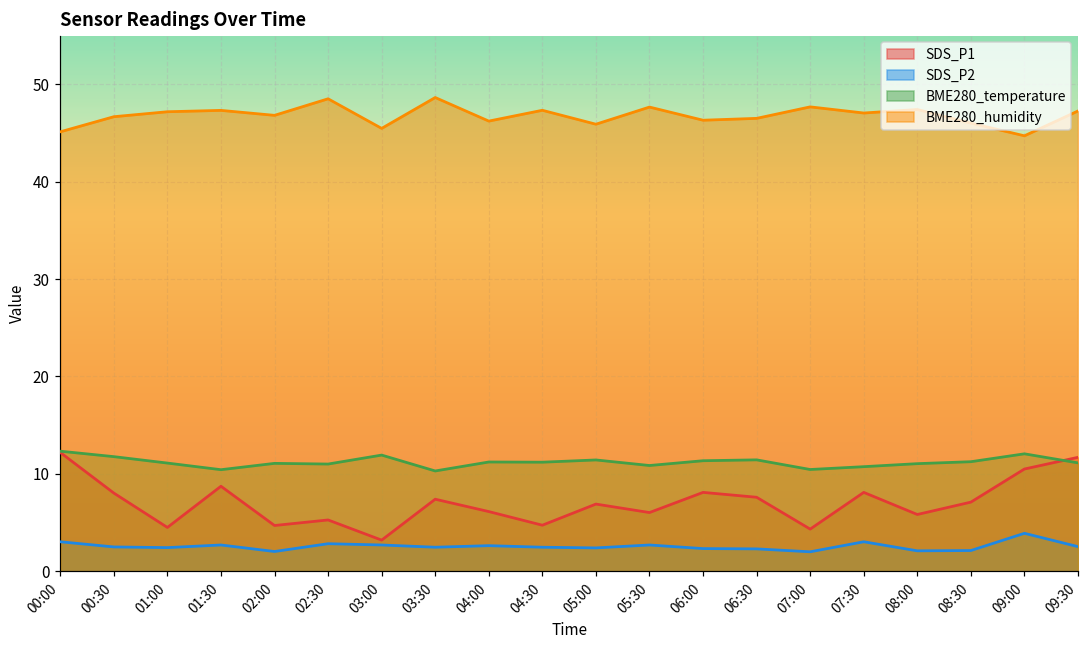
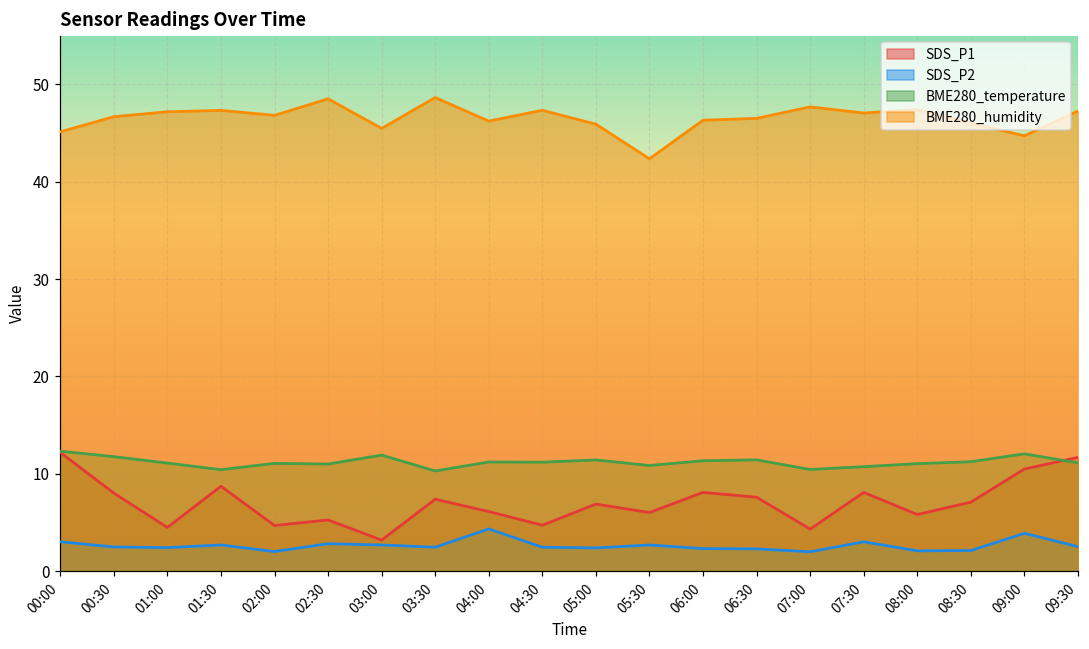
  {
    "SDS_P1": {
      "00:30": 8,
      "01:00": 5,
      "01:30": 9,
      "02:00": 5,
      "02:30": 5,
      "03:00": 3,
      "03:30": 7,
      "04:00": 6,
      "04:30": 5,
      "05:00": 7,
      "05:30": 6,
      "06:00": 8,
      "06:30": 8,
      "07:00": 4,
      "07:30": 8,
      "08:00": 6,
      "08:30": 7,
      "09:00": 11,
      "09:30": 12
    },
    "SDS_P2": {
      "00:00": 3,
      "00:30": 3,
      "01:00": 2,
      "01:30": 3,
      "02:00": 2,
      "02:30": 3,
      "03:00": 3,
      "03:30": 2,
-     "04:00": 3,
+     "04:00": 4,
      "04:30": 2,
      "05:00": 2,
      "05:30": 3,
      "06:00": 2,
      "06:30": 2,
      "07:00": 2,
      "07:30": 3,
      "08:00": 2,
      "08:30": 2,
      "09:00": 4,
      "09:30": 3
    },
    "BME280_temperature": {
      "00:30": 12,
      "01:00": 11,
      "01:30": 10,
      "02:00": 11,
      "02:30": 11,
      "03:00": 12,
      "03:30": 10,
      "04:00": 11,
      "04:30": 11,
      "05:00": 11,
      "05:30": 11,
      "06:00": 11,
      "06:30": 11,
      "07:00": 10,
      "07:30": 11,
      "08:00": 11,
      "08:30": 11,
      "09:00": 12,
      "09:30": 11
    },
    "BME280_humidity": {
      "00:00": 45,
      "00:30": 47,
      "01:00": 47,
      "01:30": 47,
      "02:00": 47,
      "02:30": 49,
      "03:00": 45,
      "03:30": 49,
      "04:00": 46,
      "04:30": 47,
      "05:00": 46,
-     "05:30": 48,
+     "05:30": 42,
      "06:00": 46,
      "06:30": 47,
      "07:00": 48,
      "07:30": 47,
      "09:00": 45,
      "09:30": 47
    }
  }
